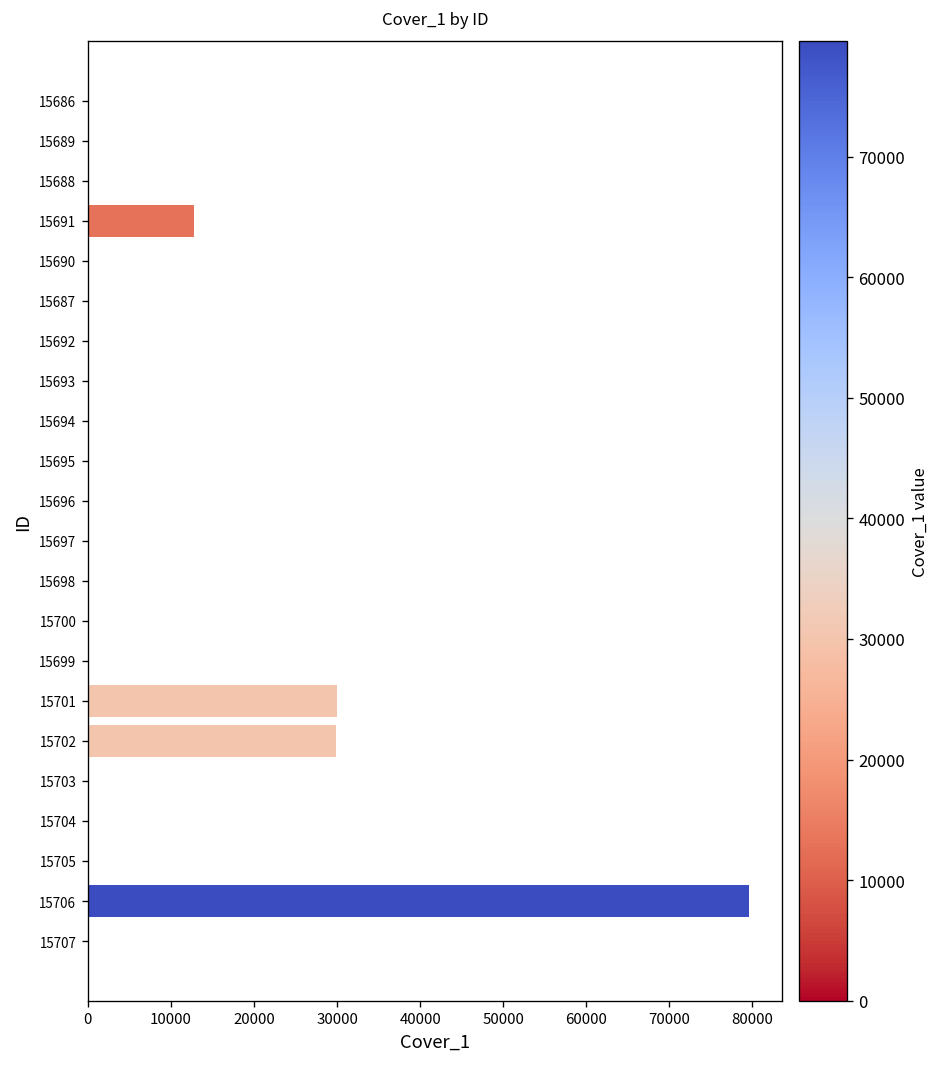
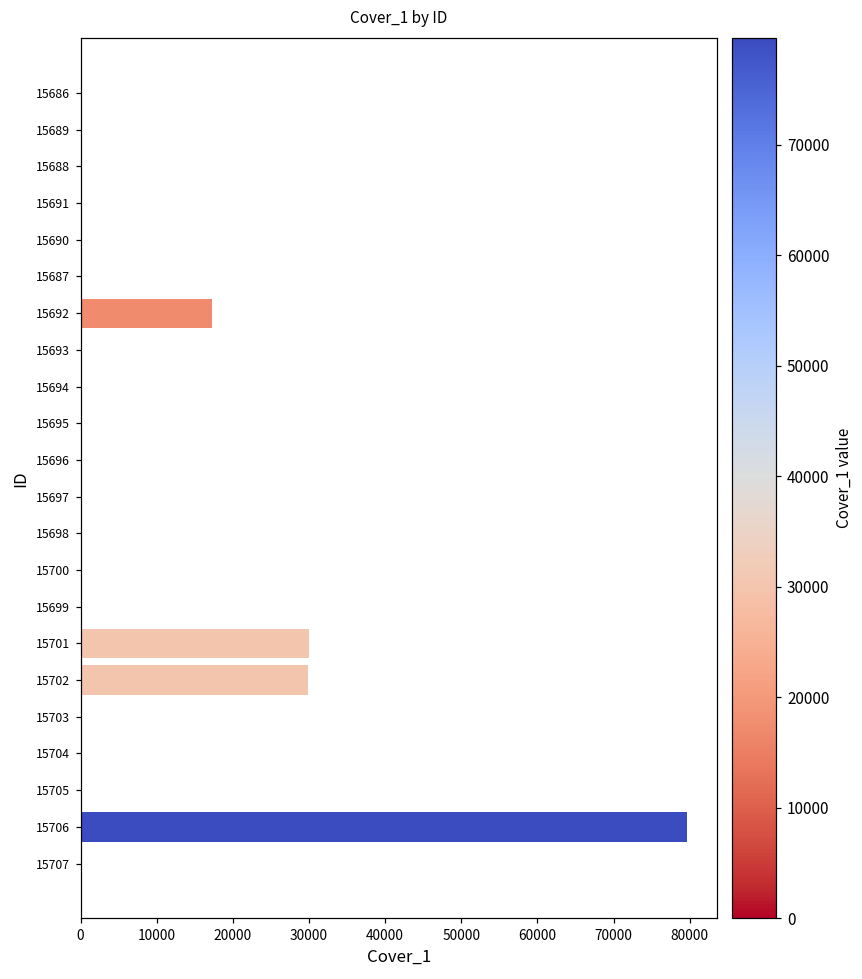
  {
    "15686": 0,
    "15689": 0,
    "15688": 0,
-   "15691": 13000,
+   "15691": 0,
    "15690": 0,
    "15687": 0,
-   "15692": 0,
+   "15692": 17000,
    "15693": 0,
    "15694": 0,
    "15695": 0,
    "15696": 0,
    "15697": 0,
    "15698": 0,
    "15700": 0,
    "15699": 0,
    "15701": 30000,
    "15702": 30000,
    "15703": 0,
    "15704": 0,
    "15705": 0,
    "15706": 80000,
    "15707": 0
  }
